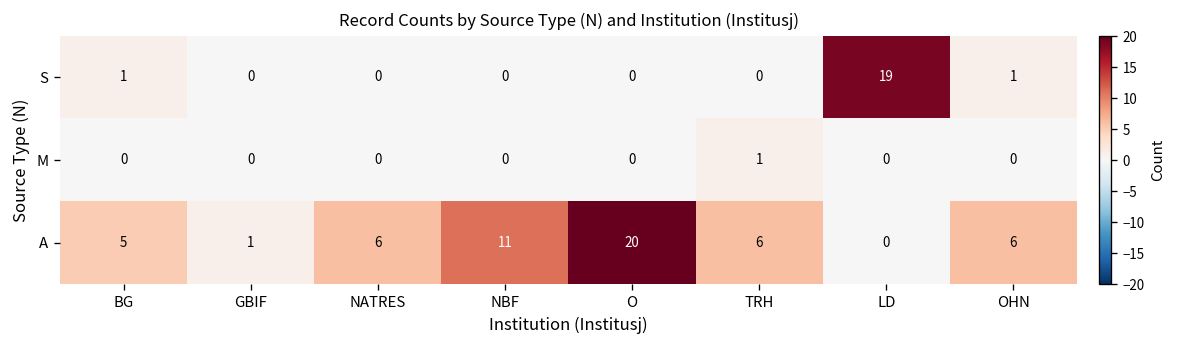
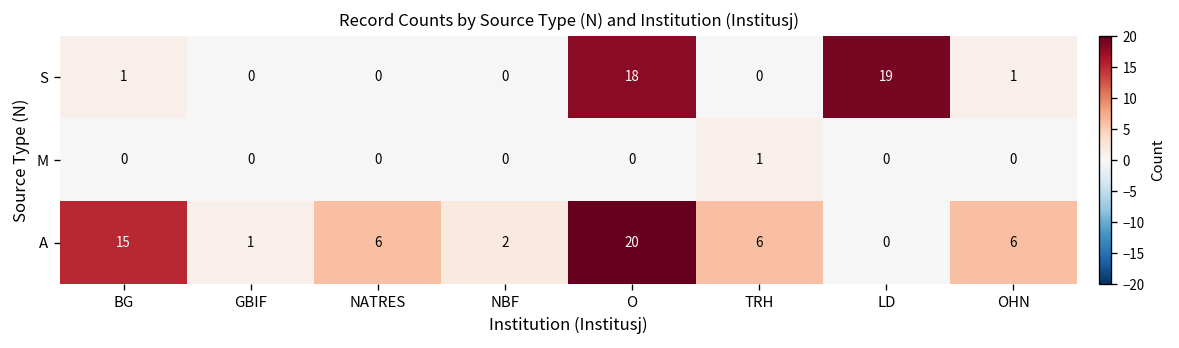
  {
    "S": {
      "BG": 1,
      "GBIF": 0,
      "NATRES": 0,
      "NBF": 0,
-     "O": 0,
+     "O": 18,
      "TRH": 0,
      "LD": 19,
      "OHN": 1
    },
    "M": {
      "BG": 0,
      "GBIF": 0,
      "NATRES": 0,
      "NBF": 0,
      "O": 0,
      "TRH": 1,
      "LD": 0,
      "OHN": 0
    },
    "A": {
-     "BG": 5,
+     "BG": 15,
      "GBIF": 1,
      "NATRES": 6,
-     "NBF": 11,
+     "NBF": 2,
      "O": 20,
      "TRH": 6,
      "LD": 0,
      "OHN": 6
    }
  }
